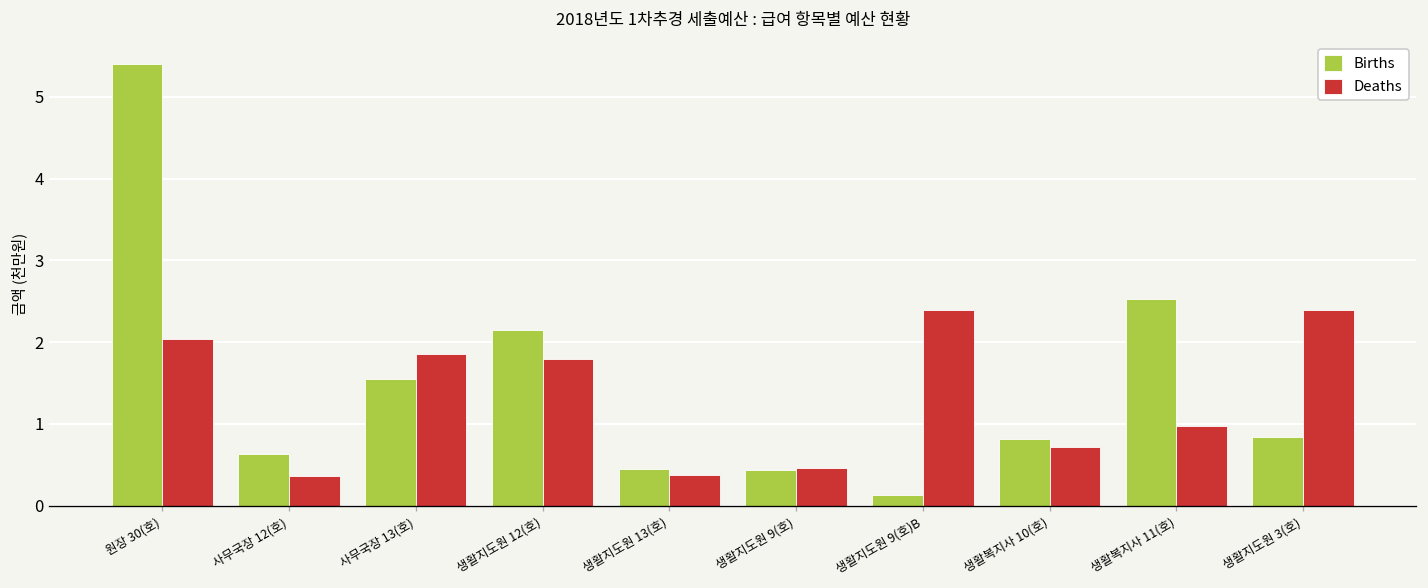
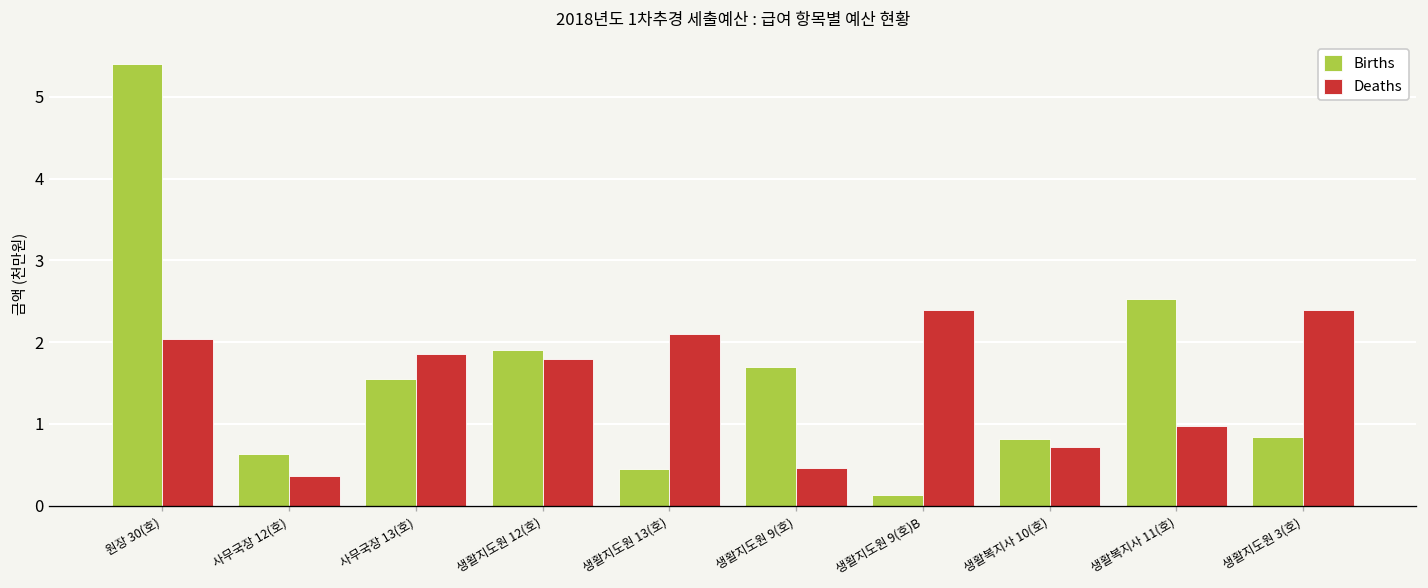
  {
    "Births": {
      "원장 30(호)": 5.4,
      "사무국장 12(호)": 0.6,
      "사무국장 13(호)": 1.5,
-     "생활지도원 12(호)": 2.2,
+     "생활지도원 12(호)": 1.9,
      "생활지도원 13(호)": 0.5,
-     "생활지도원 9(호)": 0.4,
+     "생활지도원 9(호)": 1.7,
      "생활지도원 9(호)B": 0.1,
      "생활복지사 10(호)": 0.8,
      "생활복지사 11(호)": 2.5,
      "생활지도원 3(호)": 0.8
    },
    "Deaths": {
      "원장 30(호)": 2.0,
      "사무국장 12(호)": 0.4,
      "사무국장 13(호)": 1.9,
      "생활지도원 12(호)": 1.8,
-     "생활지도원 13(호)": 0.4,
+     "생활지도원 13(호)": 2.1,
      "생활지도원 9(호)": 0.5,
      "생활지도원 9(호)B": 2.4,
      "생활복지사 10(호)": 0.7,
      "생활복지사 11(호)": 1.0,
      "생활지도원 3(호)": 2.4
    }
  }
